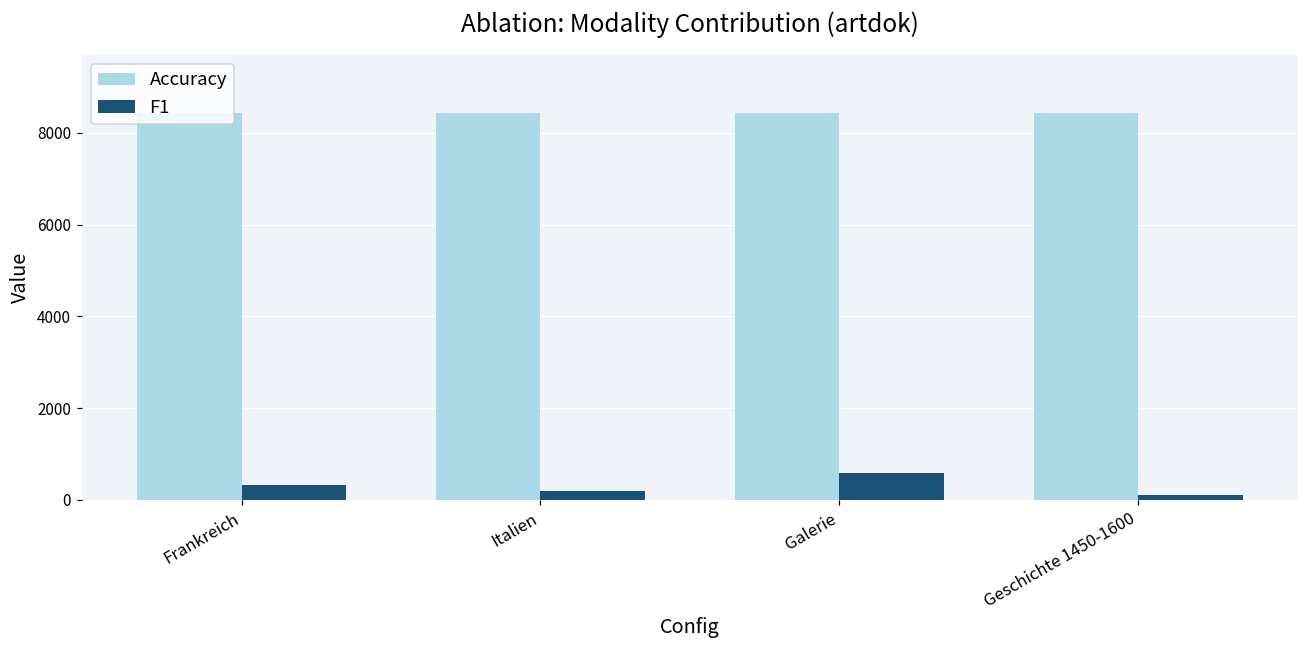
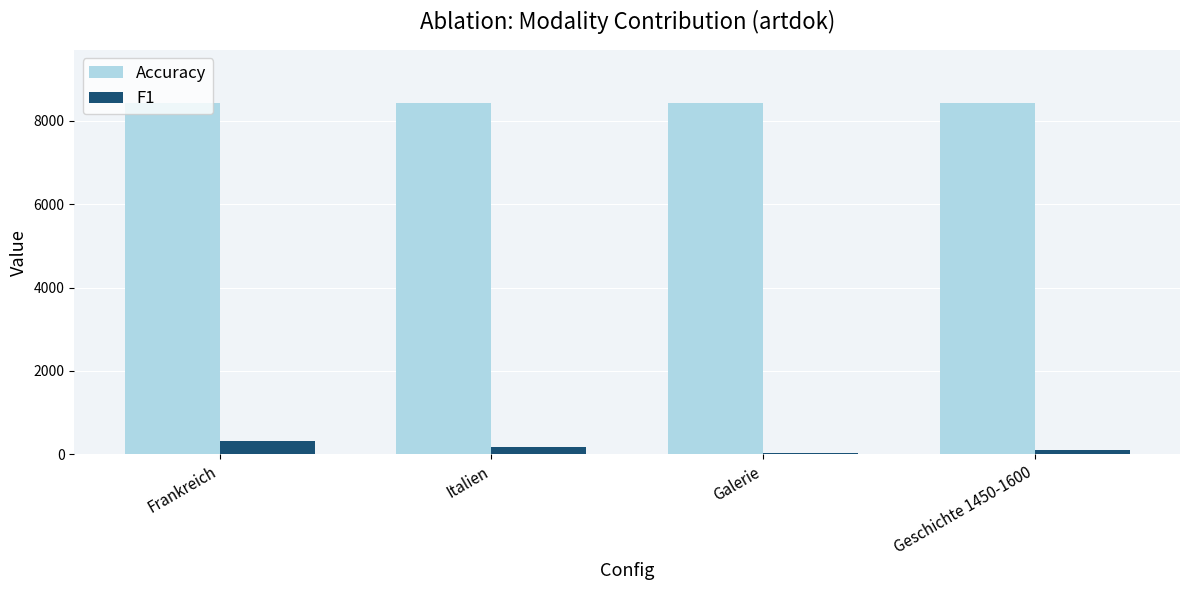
  {
    "Accuracy": {
      "Italien": 8400,
      "Galerie": 8400,
      "Geschichte 1450-1600": 8400
    },
    "F1": {
      "Frankreich": 300,
      "Italien": 200,
-     "Galerie": 600,
+     "Galerie": 0,
      "Geschichte 1450-1600": 100
    }
  }
